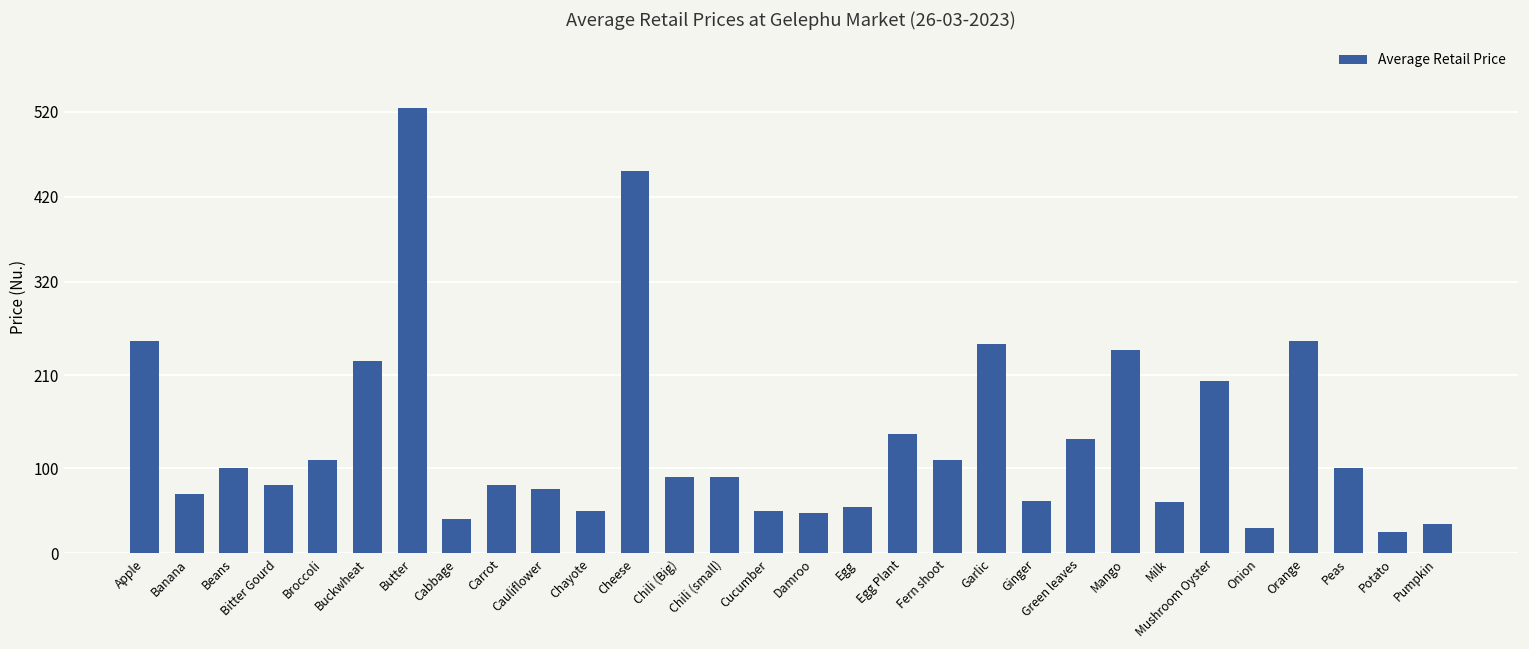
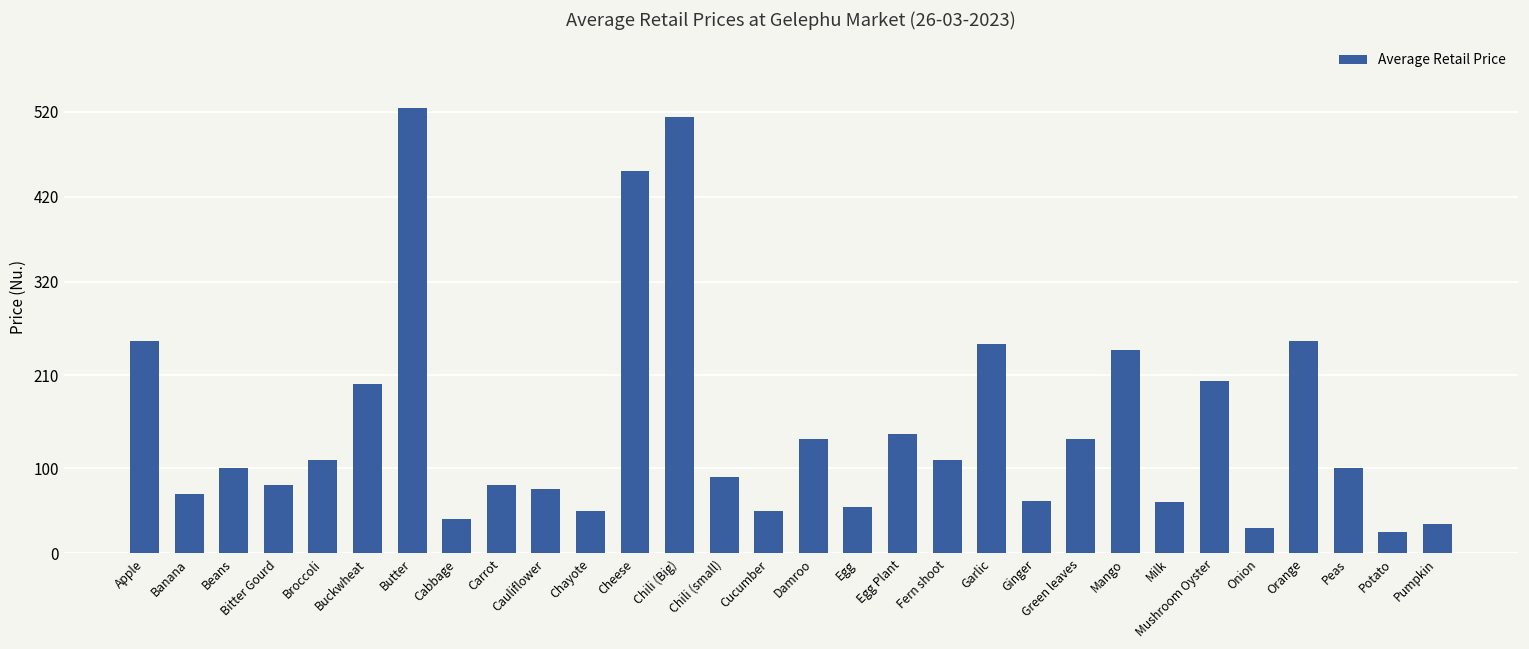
  {
    "Apple": 250,
    "Banana": 70,
    "Beans": 100,
    "Bitter Gourd": 80,
    "Broccoli": 110,
-   "Buckwheat": 230,
+   "Buckwheat": 200,
    "Butter": 530,
    "Cabbage": 40,
    "Carrot": 80,
    "Cauliflower": 80,
    "Chayote": 50,
    "Cheese": 450,
-   "Chili (Big)": 90,
+   "Chili (Big)": 510,
    "Chili (small)": 90,
    "Cucumber": 50,
-   "Damroo": 50,
+   "Damroo": 140,
    "Egg": 60,
    "Egg Plant": 140,
    "Fern shoot": 110,
    "Garlic": 250,
    "Ginger": 60,
    "Green leaves": 140,
    "Mango": 240,
    "Milk": 60,
    "Mushroom Oyster": 200,
    "Onion": 30,
    "Orange": 250,
    "Peas": 100,
    "Potato": 30,
    "Pumpkin": 40
  }
